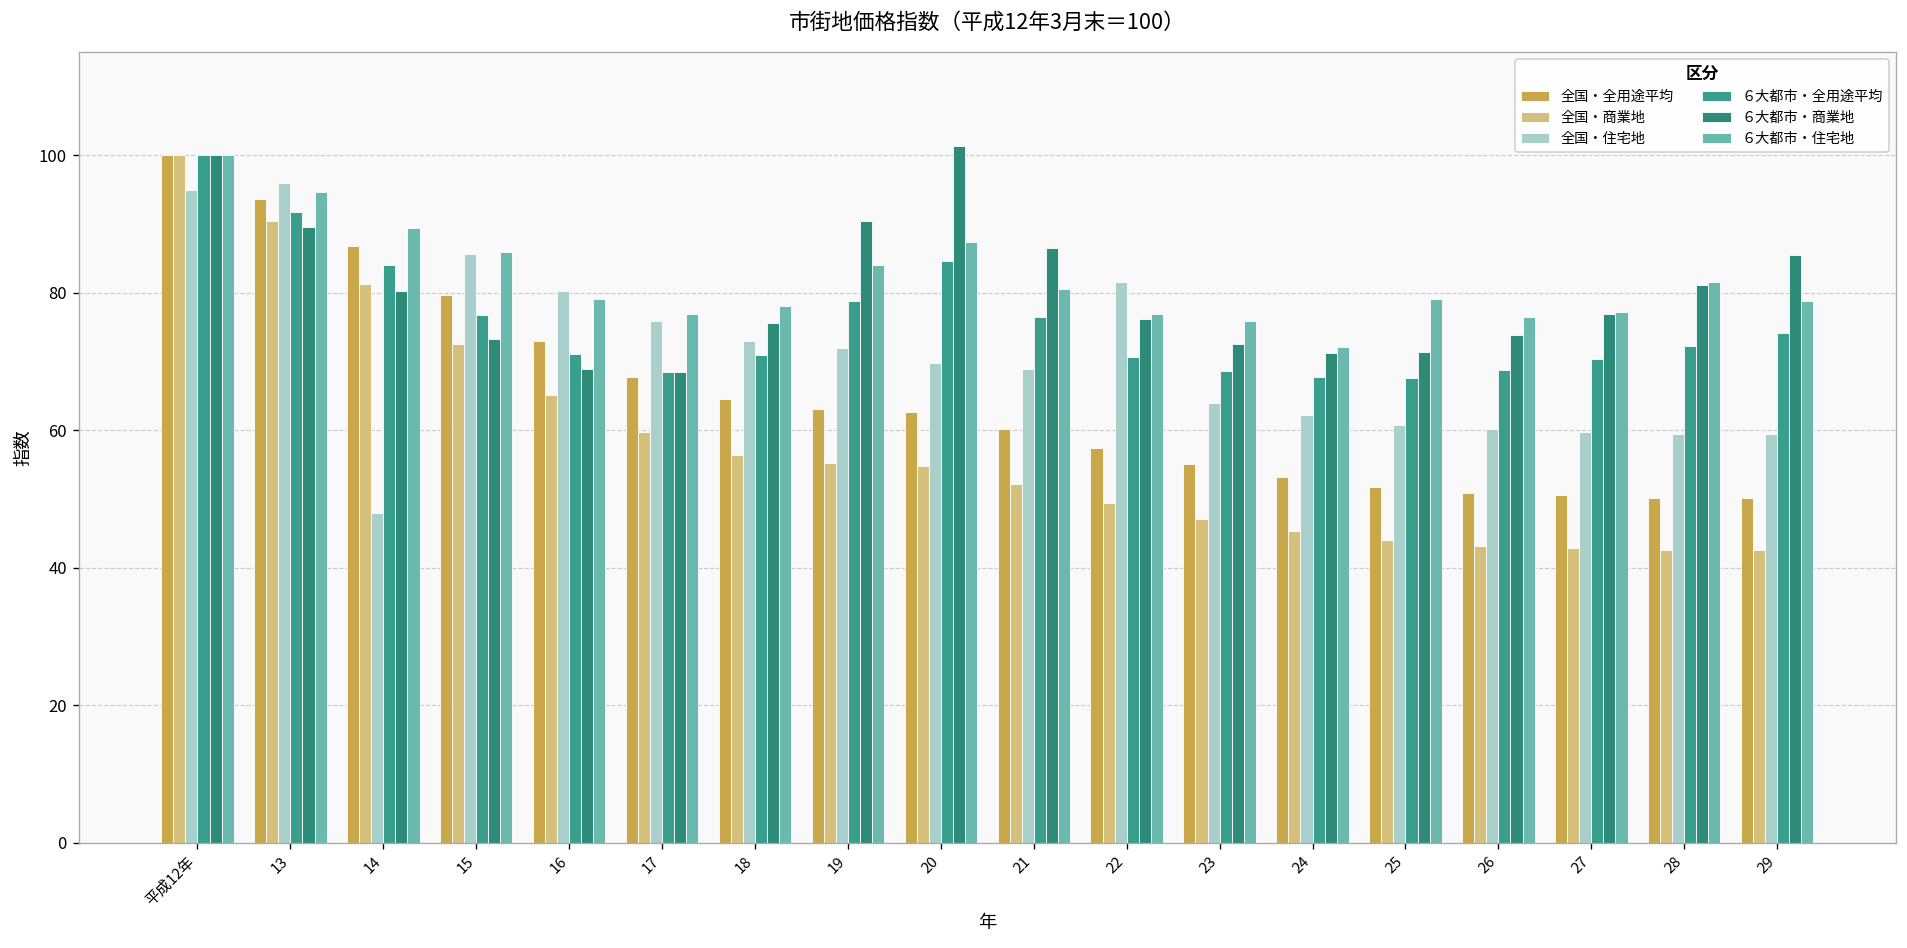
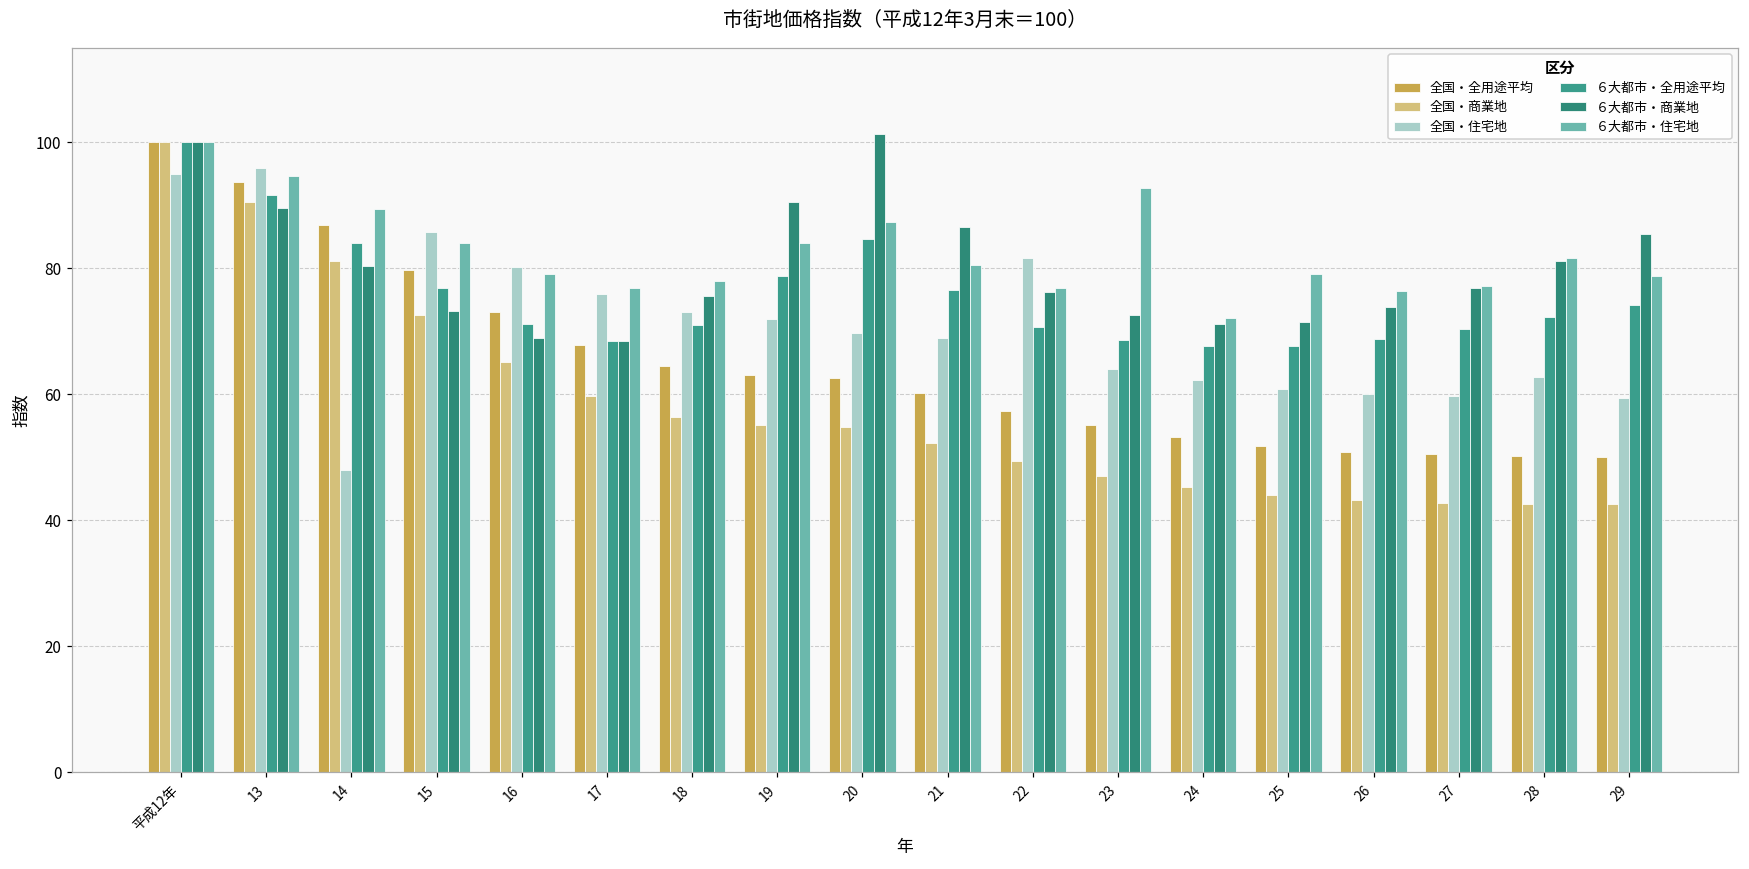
  {
    "全国・住宅地": {
      "平成12年": 95,
      "13": 96,
      "14": 48,
      "15": 86,
      "16": 80,
      "17": 76,
      "18": 73,
      "19": 72,
      "20": 70,
      "21": 69,
      "22": 82,
      "23": 64,
      "24": 62,
      "25": 61,
      "26": 60,
      "27": 60,
-     "28": 60,
+     "28": 63,
      "29": 59
    },
    "６大都市・住宅地": {
      "平成12年": 100,
      "13": 95,
      "14": 89,
-     "15": 86,
+     "15": 84,
      "16": 79,
      "17": 77,
      "18": 78,
      "19": 84,
      "20": 87,
      "21": 81,
      "22": 77,
-     "23": 76,
+     "23": 93,
      "24": 72,
      "25": 79,
      "26": 76,
      "27": 77,
      "28": 82,
      "29": 79
    }
  }
